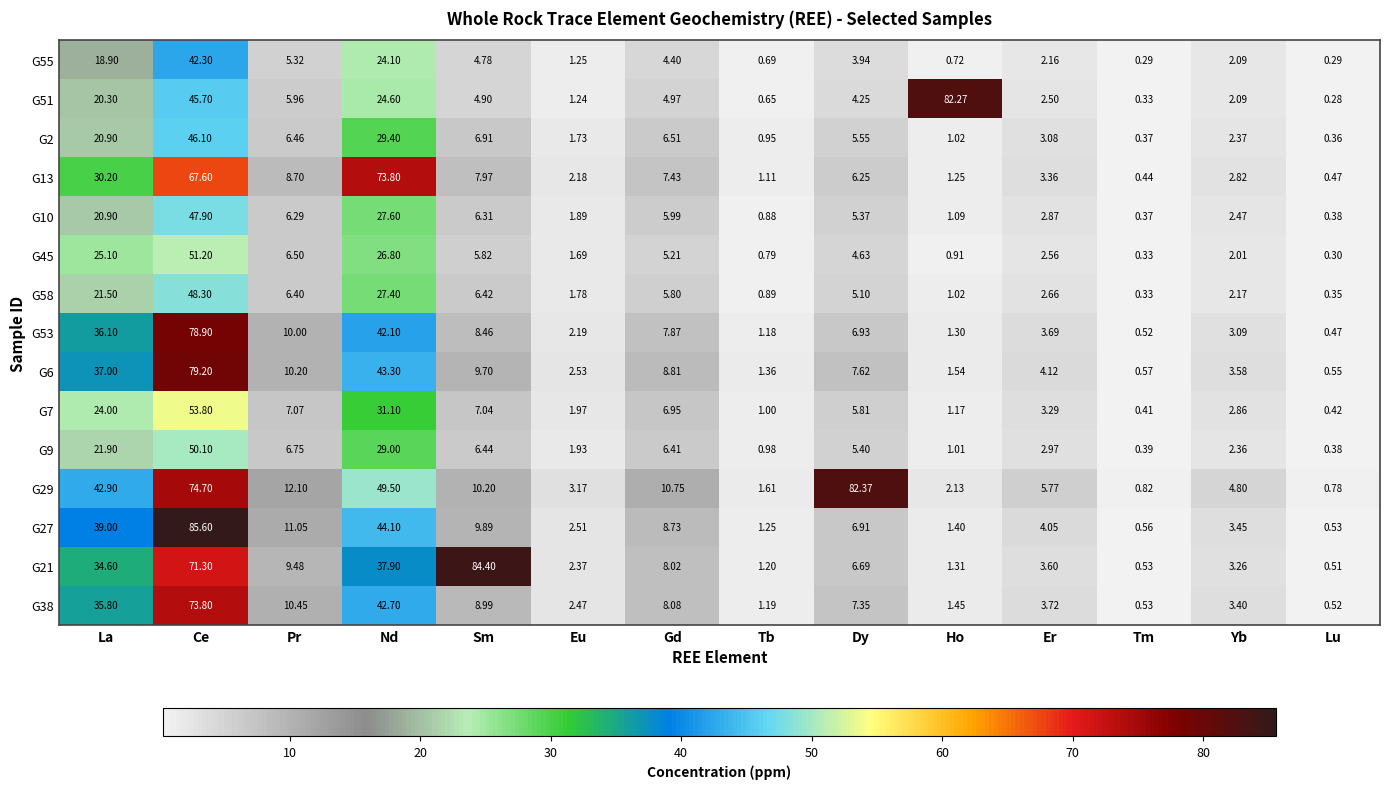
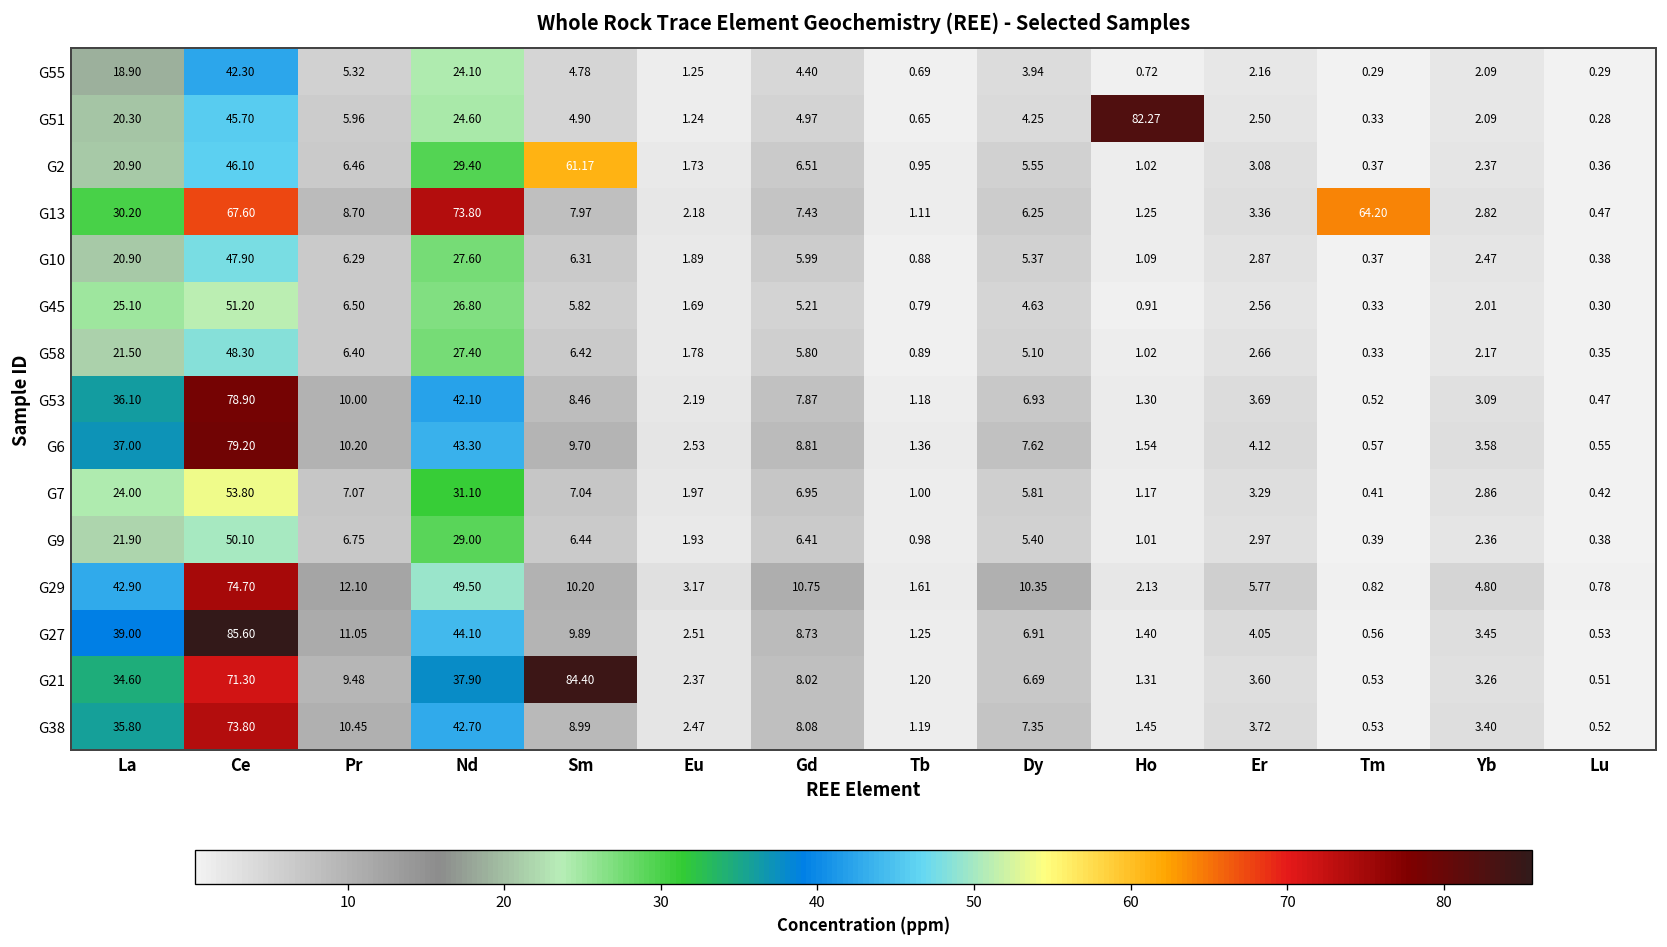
  {
    "G2": {
      "La": 20.90,
      "Ce": 46.10,
      "Pr": 6.46,
      "Nd": 29.40,
-     "Sm": 6.91,
+     "Sm": 61.17,
      "Eu": 1.73,
      "Gd": 6.51,
      "Tb": 0.95,
      "Dy": 5.55,
      "Ho": 1.02,
      "Er": 3.08,
      "Tm": 0.37,
      "Yb": 2.37,
      "Lu": 0.36
    },
    "G13": {
      "La": 30.20,
      "Ce": 67.60,
      "Pr": 8.70,
      "Nd": 73.80,
      "Sm": 7.97,
      "Eu": 2.18,
      "Gd": 7.43,
      "Tb": 1.11,
      "Dy": 6.25,
      "Ho": 1.25,
      "Er": 3.36,
-     "Tm": 0.44,
+     "Tm": 64.20,
      "Yb": 2.82,
      "Lu": 0.47
    },
    "G29": {
      "La": 42.90,
      "Ce": 74.70,
      "Pr": 12.10,
      "Nd": 49.50,
      "Sm": 10.20,
      "Eu": 3.17,
      "Gd": 10.75,
      "Tb": 1.61,
-     "Dy": 82.37,
+     "Dy": 10.35,
      "Ho": 2.13,
      "Er": 5.77,
      "Tm": 0.82,
      "Yb": 4.80,
      "Lu": 0.78
    }
  }
